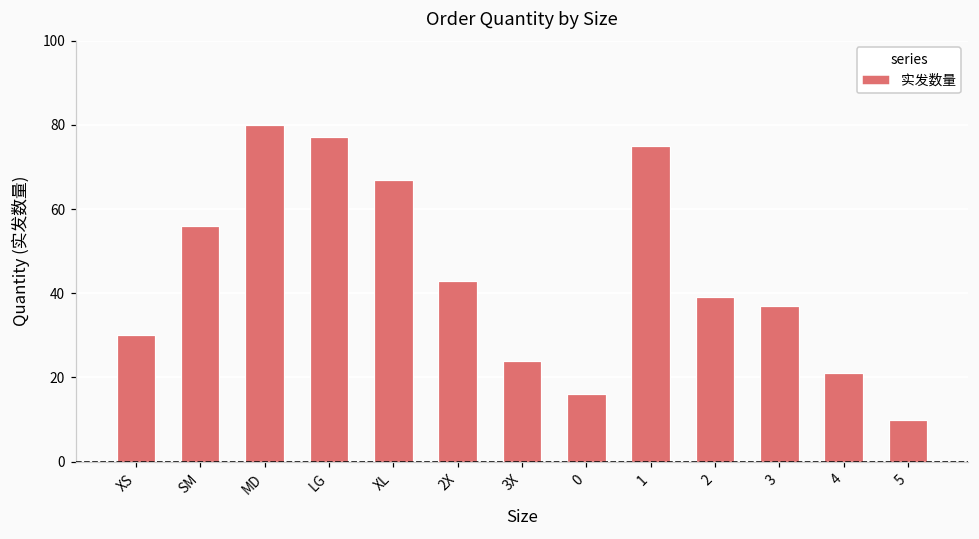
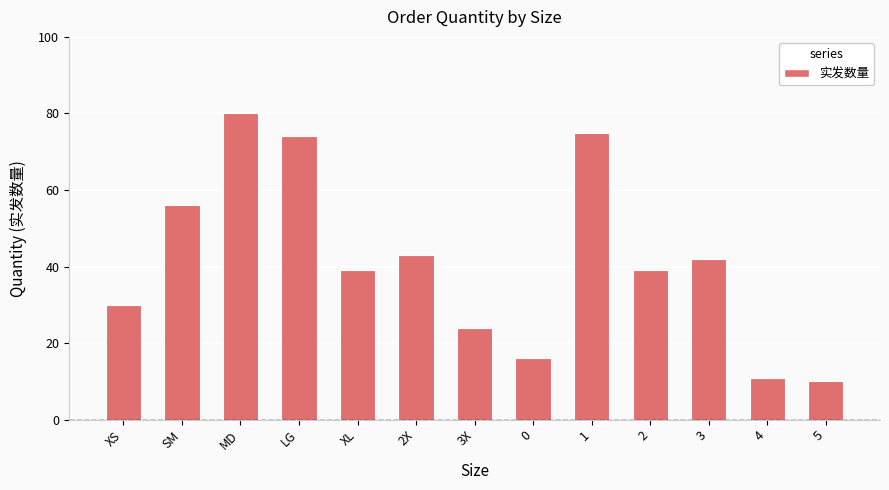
  {
    "XS": 30,
    "SM": 56,
    "MD": 80,
-   "LG": 77,
-   "XL": 67,
+   "LG": 74,
+   "XL": 39,
    "2X": 43,
    "3X": 24,
    "0": 16,
    "1": 75,
    "2": 39,
-   "3": 37,
-   "4": 21,
+   "3": 42,
+   "4": 11,
    "5": 10
  }
